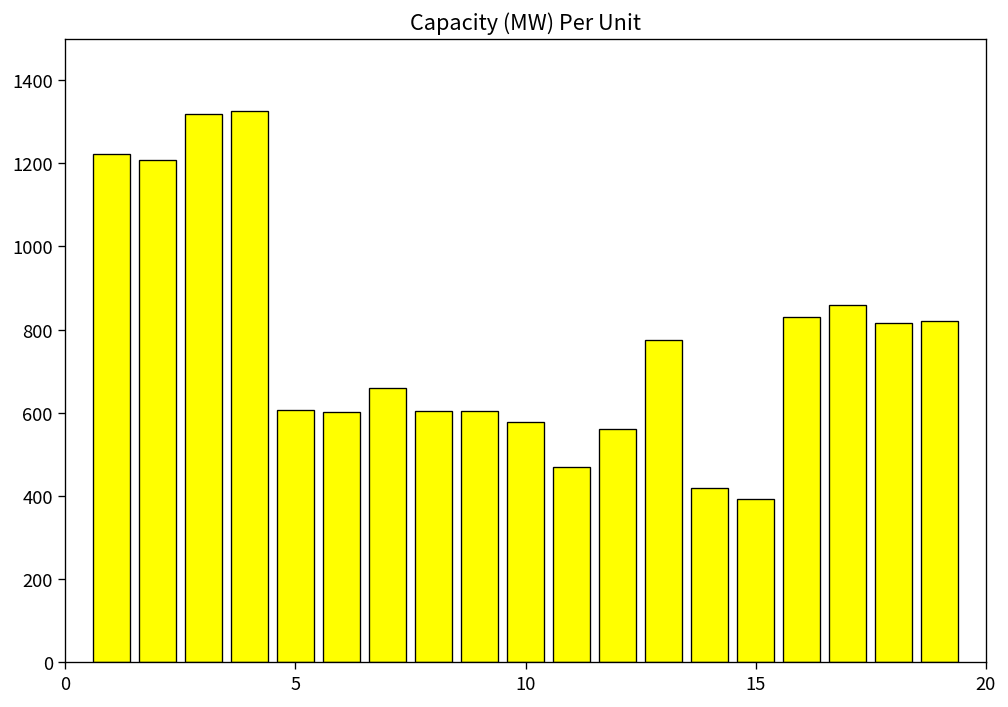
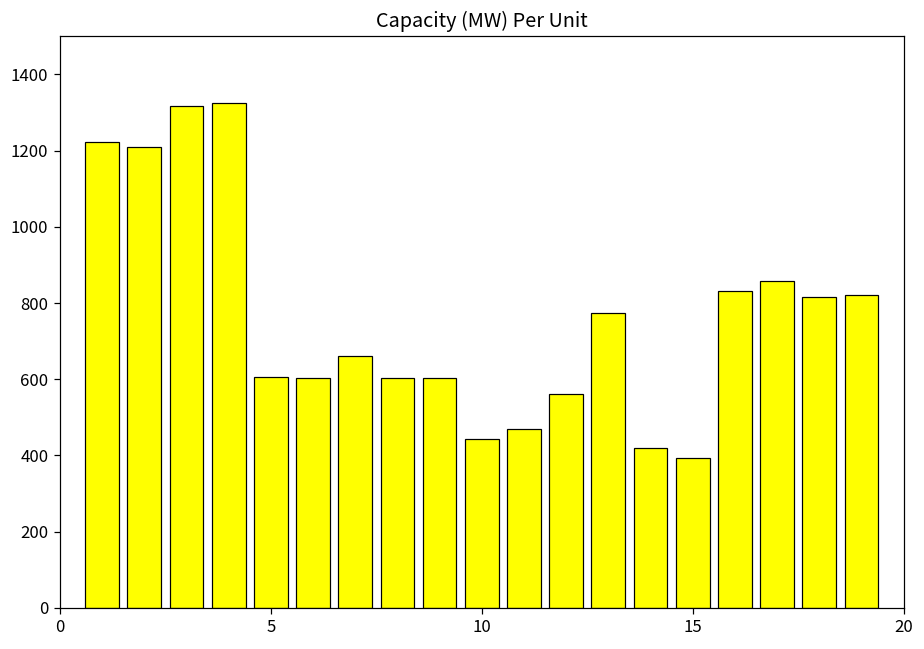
  {
    "5": 610,
-   "10": 580,
+   "10": 440,
    "15": 390
  }
